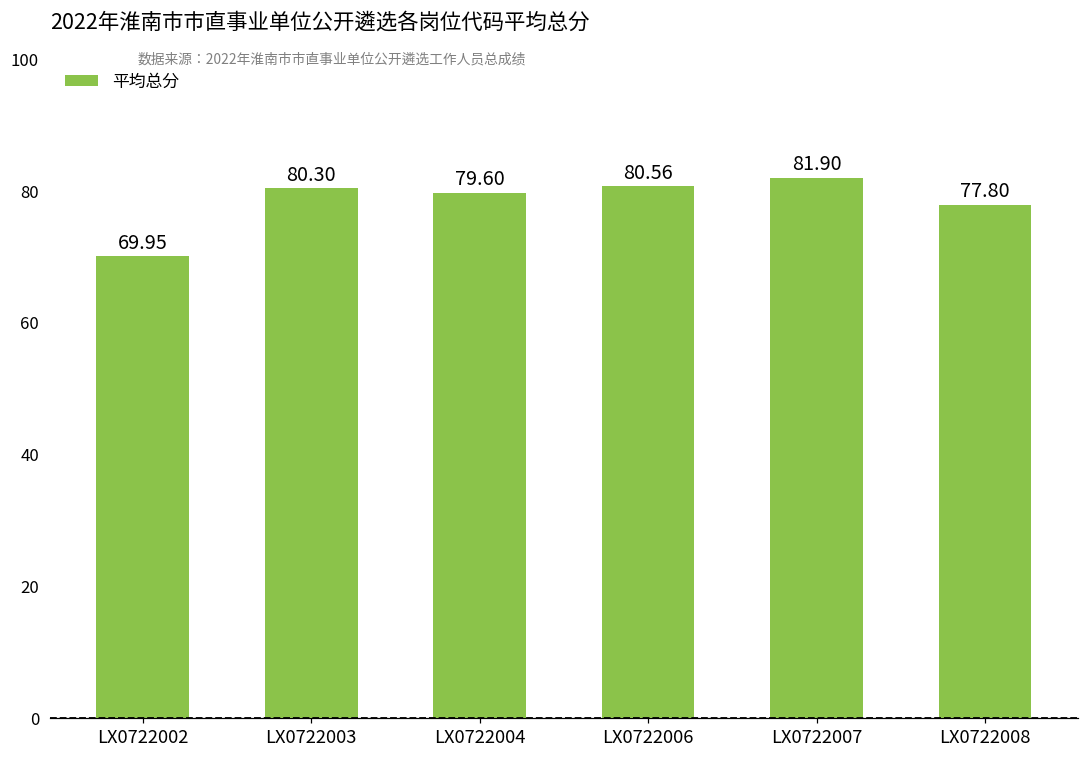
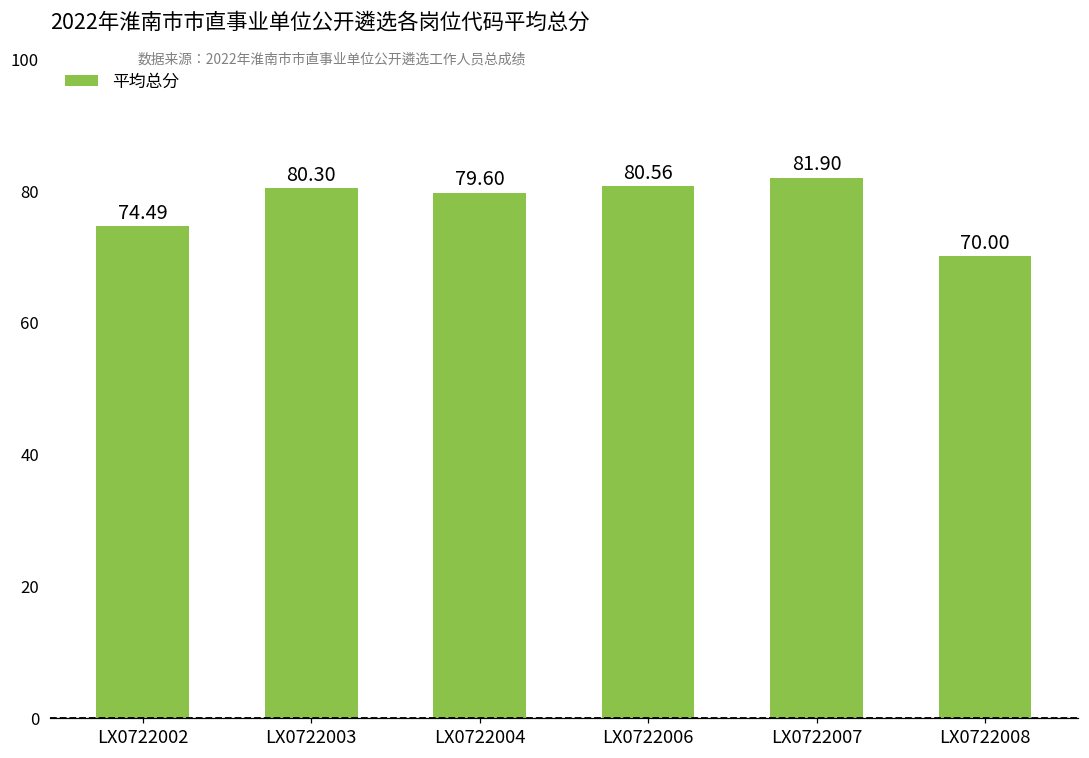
  {
-   "LX0722002": 69.95,
+   "LX0722002": 74.49,
    "LX0722003": 80.30,
    "LX0722004": 79.60,
    "LX0722006": 80.56,
    "LX0722007": 81.90,
-   "LX0722008": 77.80
+   "LX0722008": 70.00
  }
